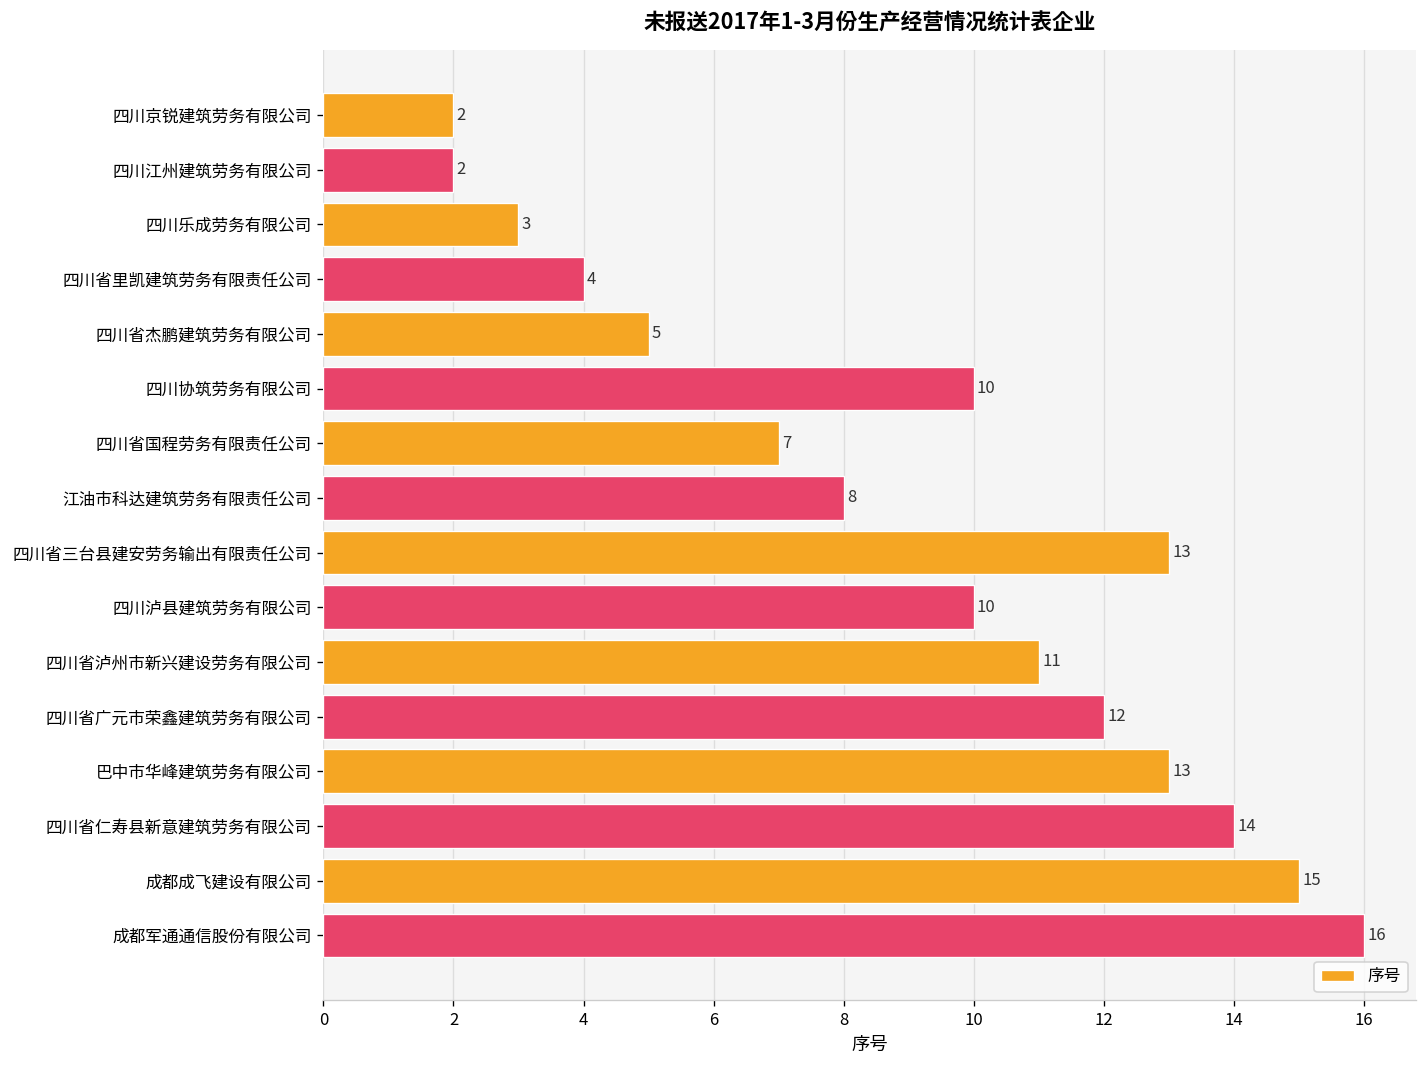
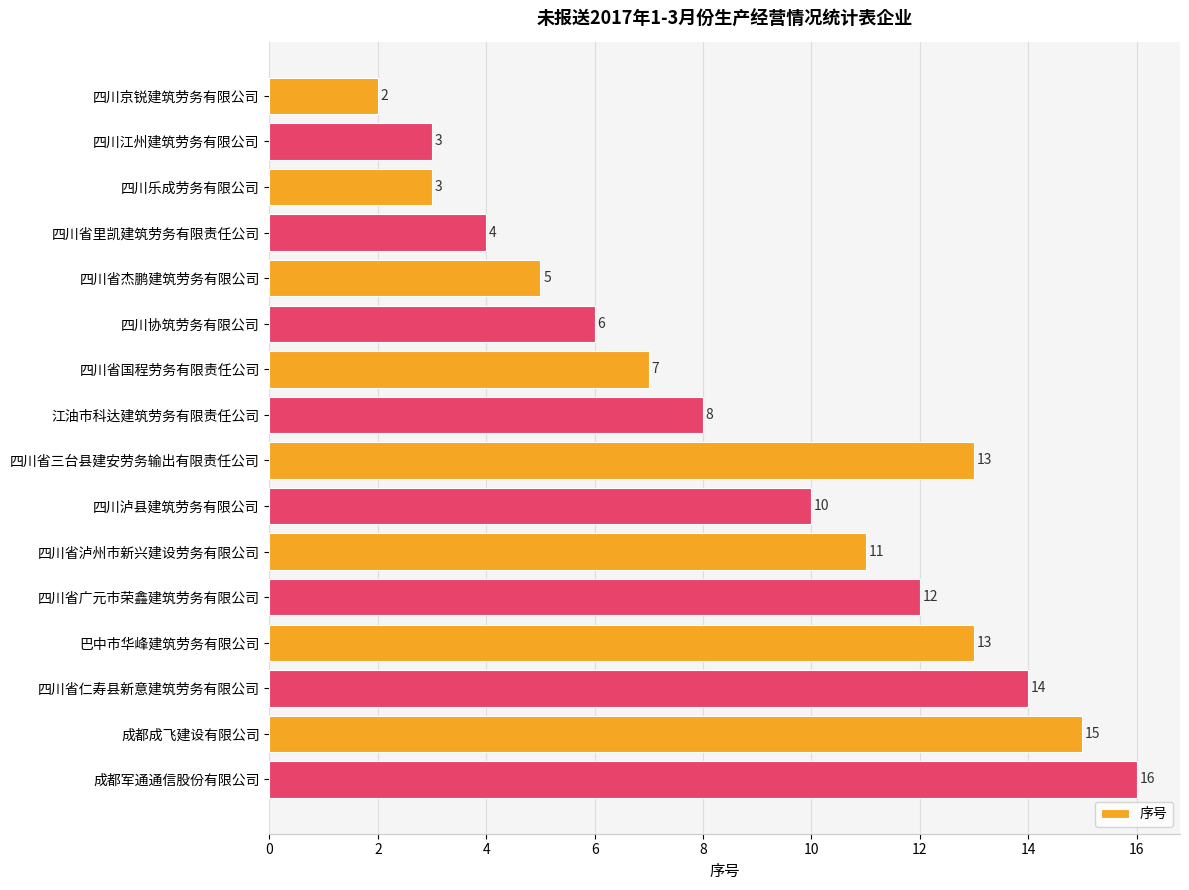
  {
    "四川京锐建筑劳务有限公司": 2,
-   "四川江州建筑劳务有限公司": 2,
+   "四川江州建筑劳务有限公司": 3,
    "四川乐成劳务有限公司": 3,
    "四川省里凯建筑劳务有限责任公司": 4,
    "四川省杰鹏建筑劳务有限公司": 5,
-   "四川协筑劳务有限公司": 10,
+   "四川协筑劳务有限公司": 6,
    "四川省国程劳务有限责任公司": 7,
    "江油市科达建筑劳务有限责任公司": 8,
    "四川省三台县建安劳务输出有限责任公司": 13,
    "四川泸县建筑劳务有限公司": 10,
    "四川省泸州市新兴建设劳务有限公司": 11,
    "四川省广元市荣鑫建筑劳务有限公司": 12,
    "巴中市华峰建筑劳务有限公司": 13,
    "四川省仁寿县新意建筑劳务有限公司": 14,
    "成都成飞建设有限公司": 15,
    "成都军通通信股份有限公司": 16
  }
